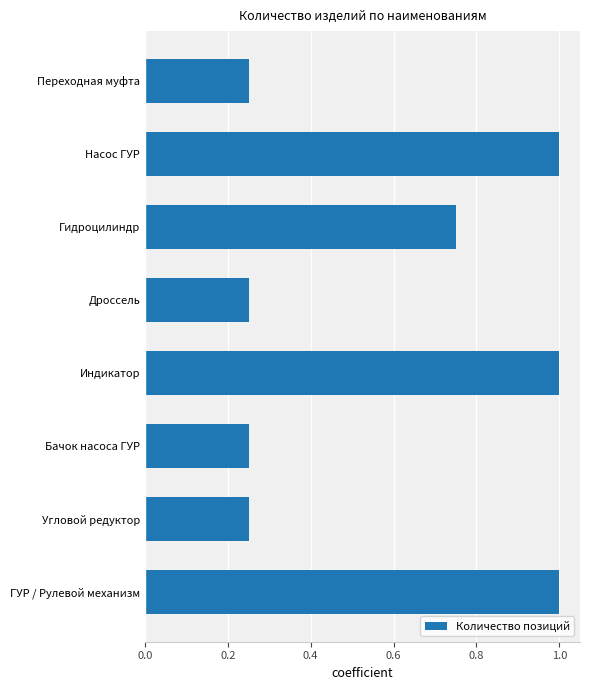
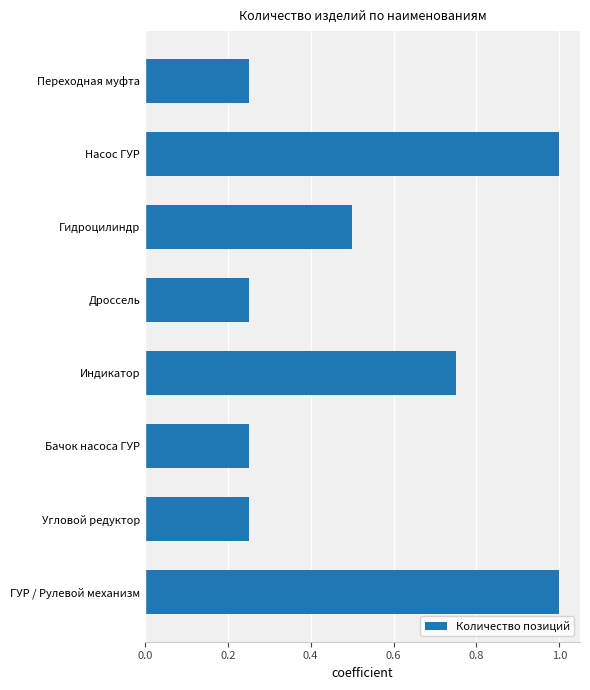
  {
    "Переходная муфта": 0.25,
    "Насос ГУР": 1.00,
-   "Гидроцилиндр": 0.75,
+   "Гидроцилиндр": 0.50,
    "Дроссель": 0.25,
-   "Индикатор": 1.00,
+   "Индикатор": 0.75,
    "Бачок насоса ГУР": 0.25,
    "Угловой редуктор": 0.25,
    "ГУР / Рулевой механизм": 1.00
  }
